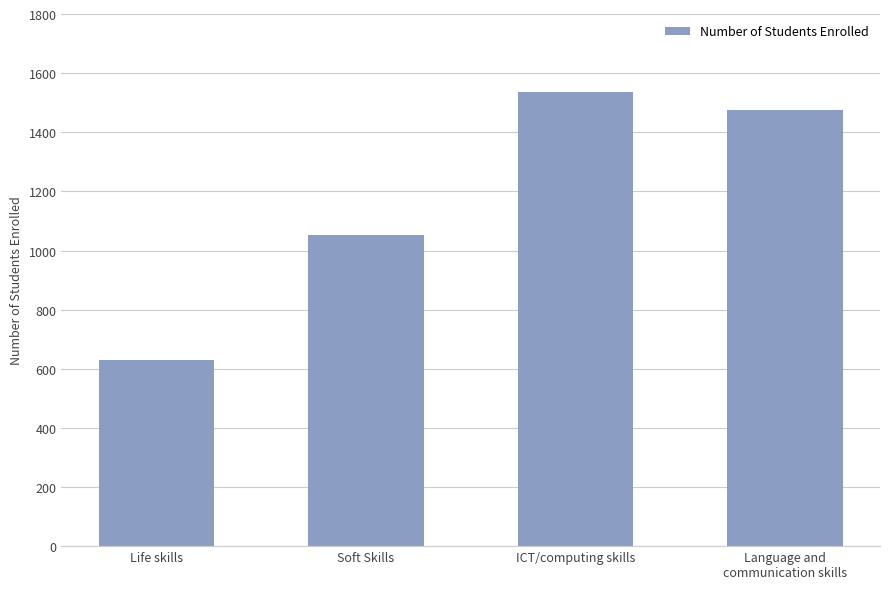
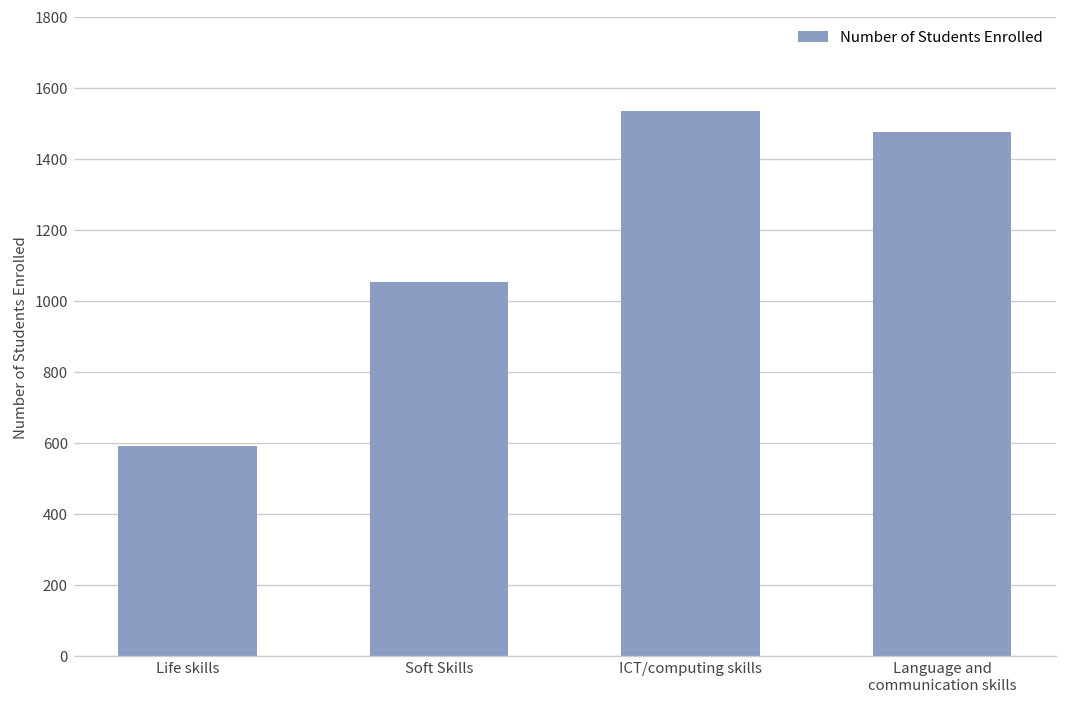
  {
-   "Life skills": 630,
+   "Life skills": 590,
    "Soft Skills": 1050,
    "ICT/computing skills": 1540,
    "Language and communication skills": 1480
  }
